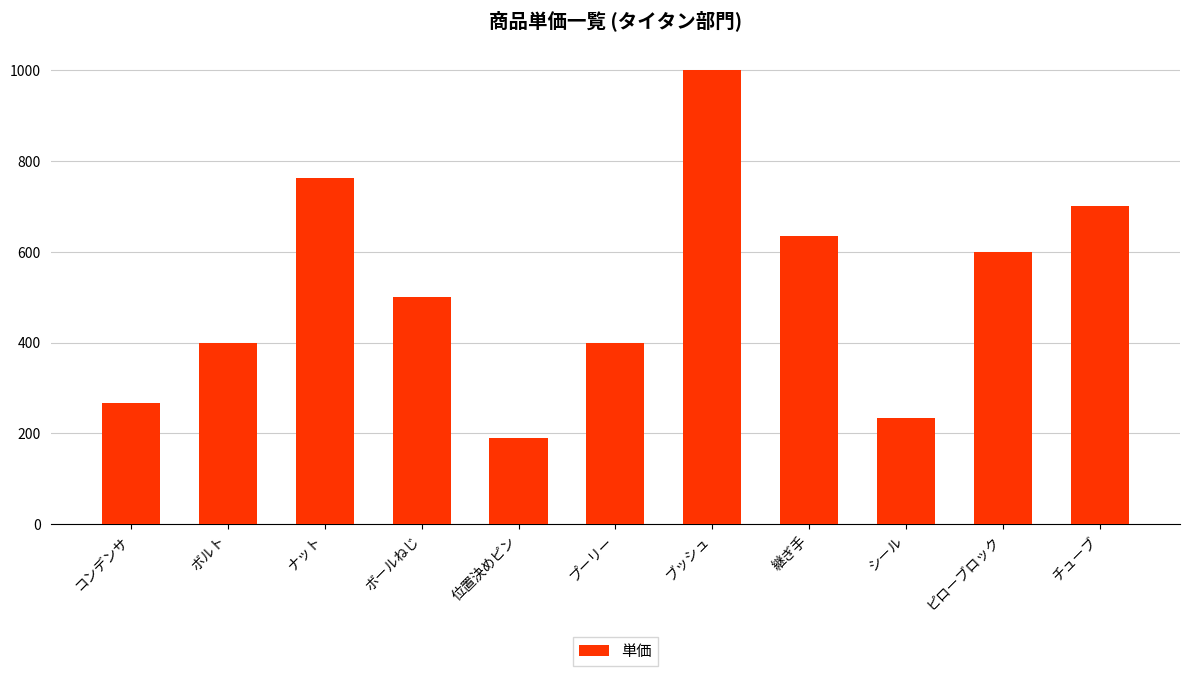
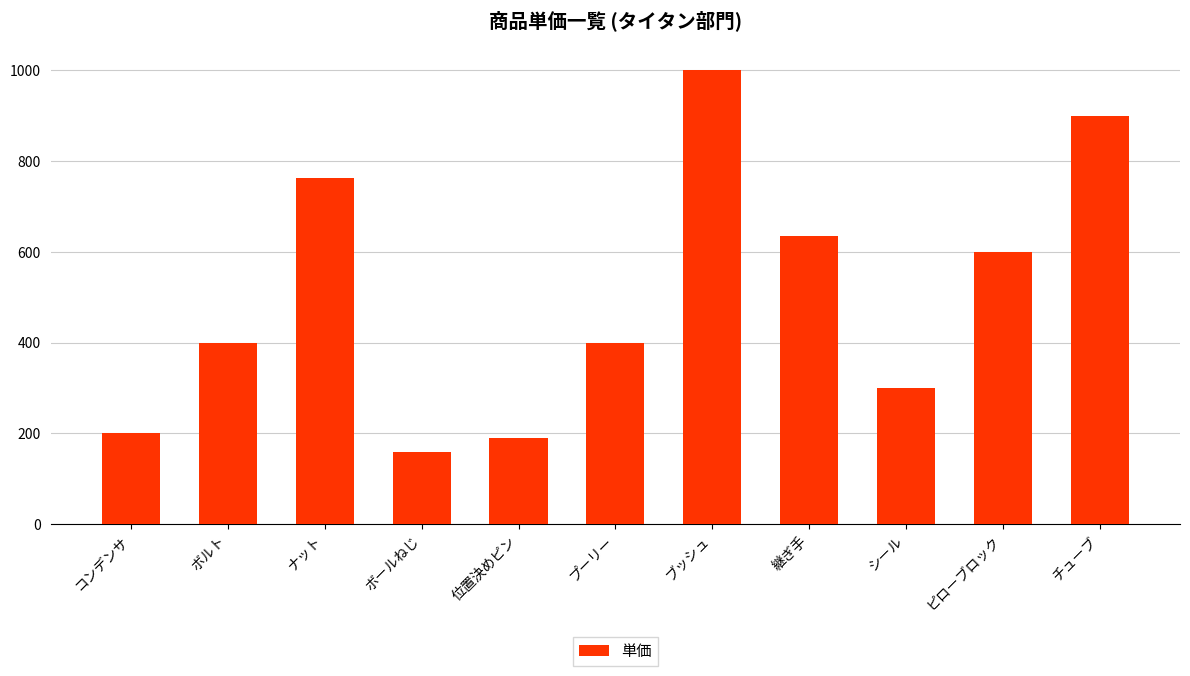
  {
-   "コンデンサ": 270,
+   "コンデンサ": 200,
    "ボルト": 400,
    "ナット": 760,
-   "ボールねじ": 500,
+   "ボールねじ": 160,
    "位置決めピン": 190,
    "プーリー": 400,
    "ブッシュ": 1000,
    "継ぎ手": 640,
-   "シール": 230,
+   "シール": 300,
    "ピローブロック": 600,
-   "チューブ": 700
+   "チューブ": 900
  }
